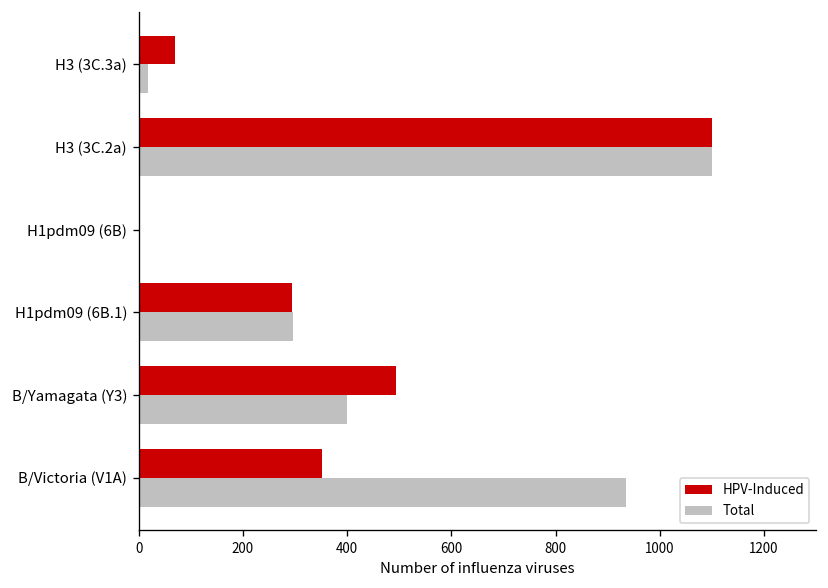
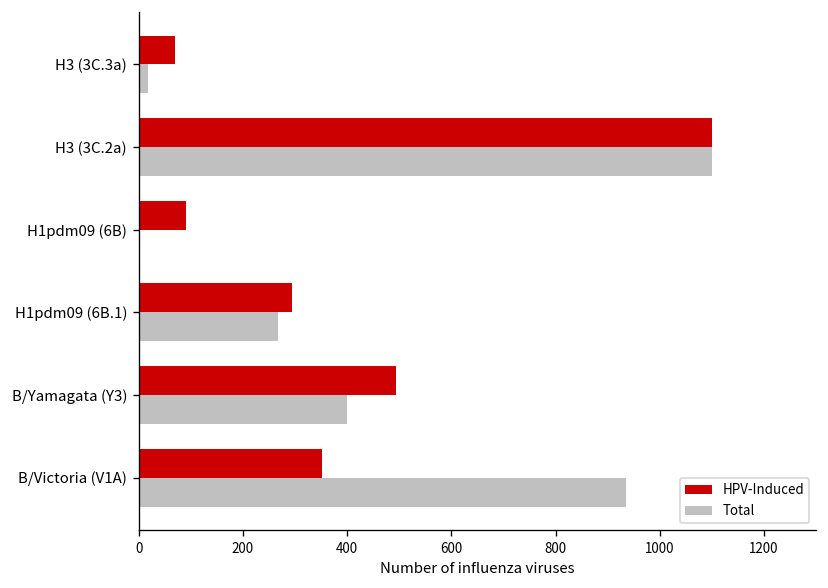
  {
    "HPV-Induced": {
      "H3 (3C.3a)": 70,
      "H3 (3C.2a)": 1100,
-     "H1pdm09 (6B)": 0,
+     "H1pdm09 (6B)": 90,
      "H1pdm09 (6B.1)": 290,
      "B/Yamagata (Y3)": 490,
      "B/Victoria (V1A)": 350
    },
    "Total": {
      "H3 (3C.3a)": 20,
      "H3 (3C.2a)": 1100,
-     "H1pdm09 (6B.1)": 300,
+     "H1pdm09 (6B.1)": 270,
      "B/Yamagata (Y3)": 400,
      "B/Victoria (V1A)": 940
    }
  }
